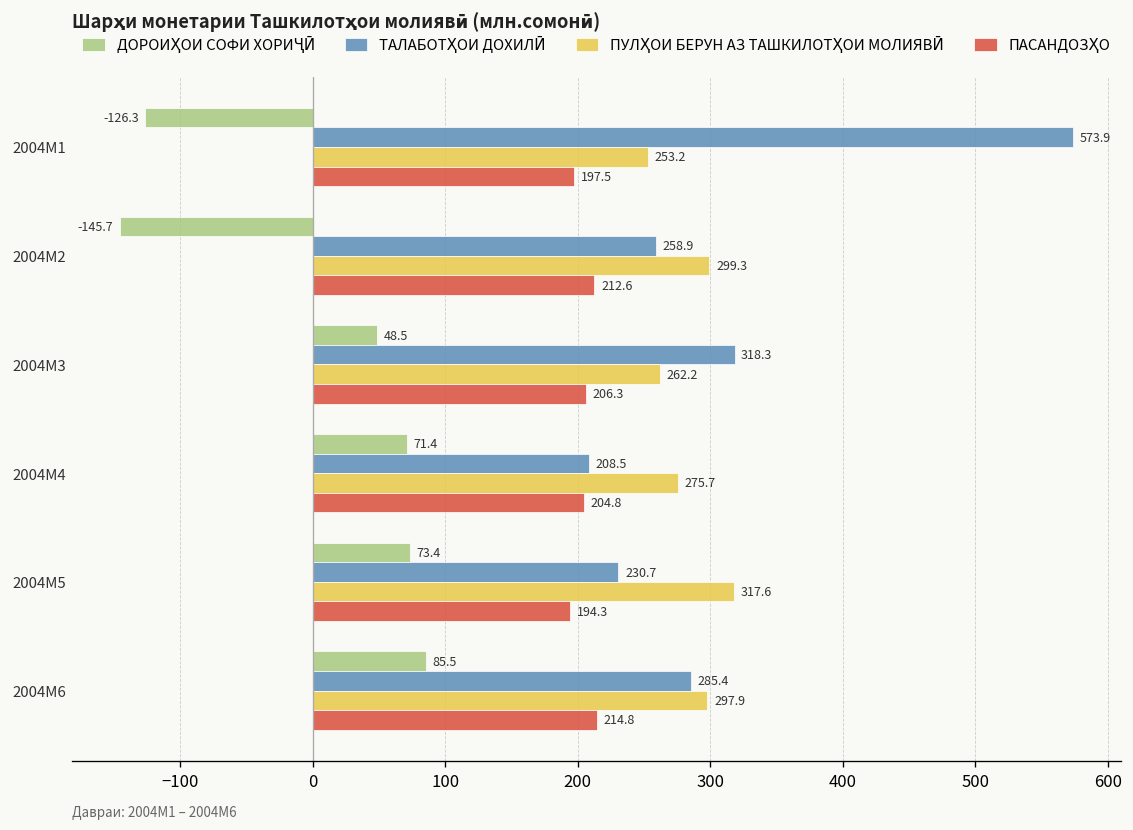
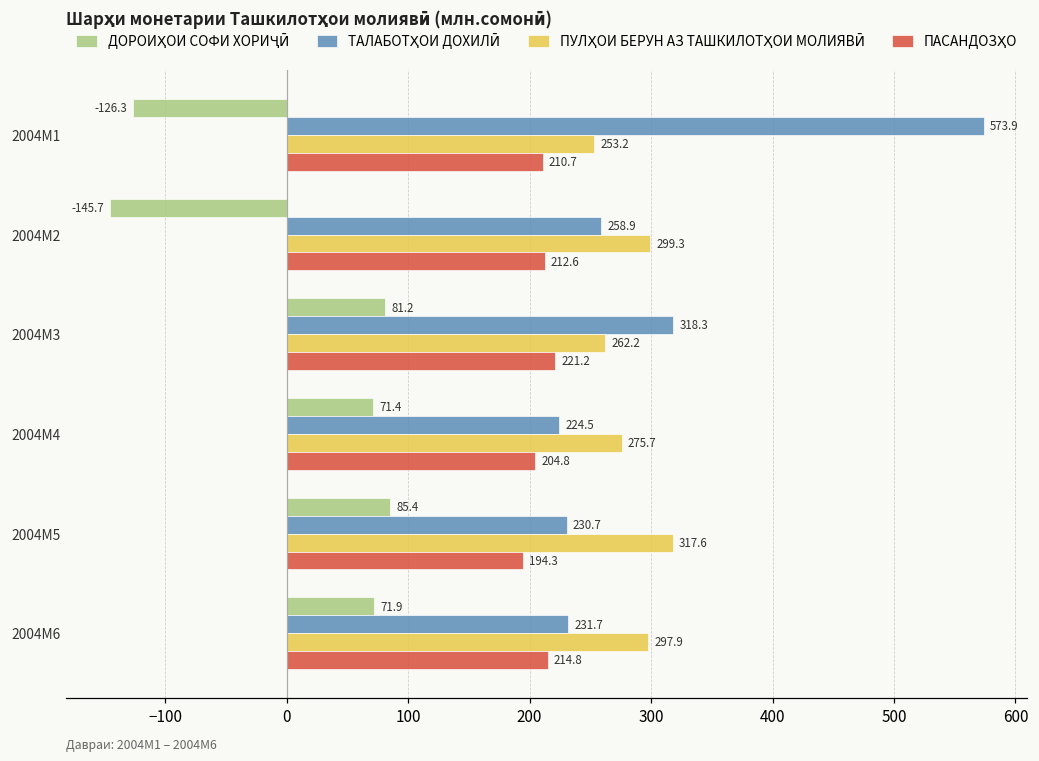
  {
    "ДОРОИҲОИ СОФИ ХОРИҶӢ": {
      "2004M1": -126.3,
      "2004M2": -145.7,
-     "2004M3": 48.5,
+     "2004M3": 81.2,
      "2004M4": 71.4,
-     "2004M5": 73.4,
-     "2004M6": 85.5
+     "2004M5": 85.4,
+     "2004M6": 71.9
    },
    "ТАЛАБОТҲОИ ДОХИЛӢ": {
      "2004M1": 573.9,
      "2004M2": 258.9,
      "2004M3": 318.3,
-     "2004M4": 208.5,
+     "2004M4": 224.5,
      "2004M5": 230.7,
-     "2004M6": 285.4
+     "2004M6": 231.7
    },
    "ПУЛҲОИ БЕРУН АЗ ТАШКИЛОТҲОИ МОЛИЯВӢ": {
      "2004M1": 253.2,
      "2004M2": 299.3,
      "2004M3": 262.2,
      "2004M4": 275.7,
      "2004M5": 317.6,
      "2004M6": 297.9
    },
    "ПАСАНДОЗҲО": {
-     "2004M1": 197.5,
+     "2004M1": 210.7,
      "2004M2": 212.6,
-     "2004M3": 206.3,
+     "2004M3": 221.2,
      "2004M4": 204.8,
      "2004M5": 194.3,
      "2004M6": 214.8
    }
  }
